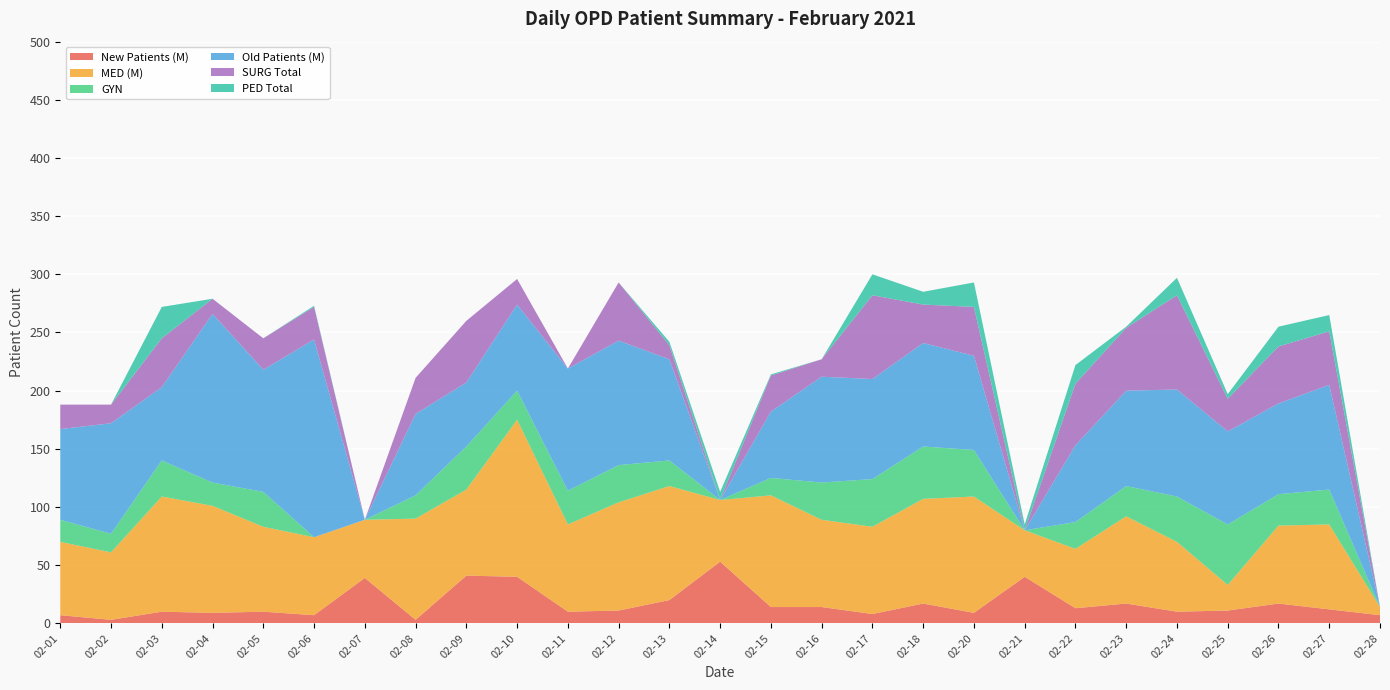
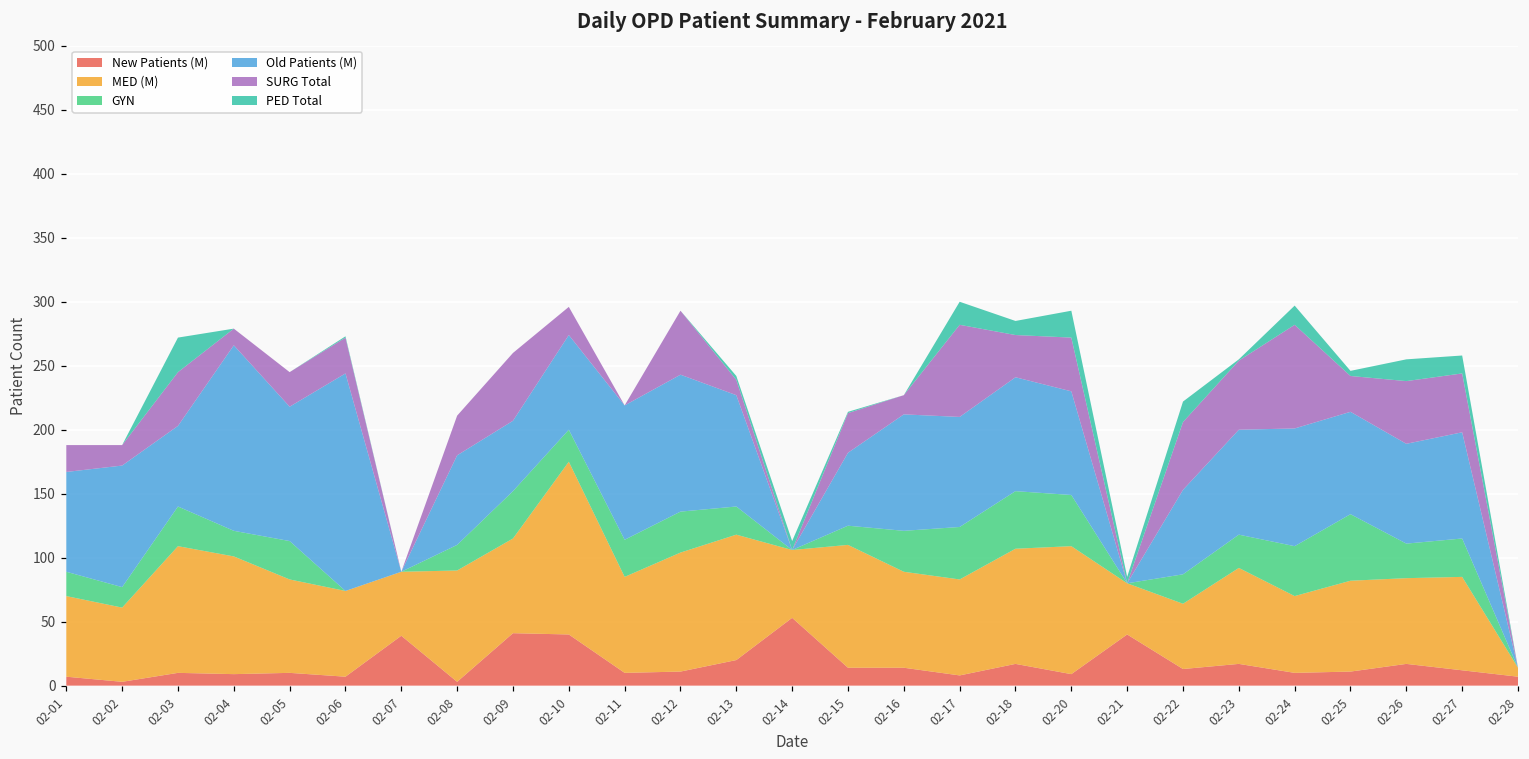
  {
    "New Patients (M)": {
      "02-01": 7,
      "02-02": 3,
      "02-03": 10,
      "02-04": 9,
      "02-05": 10,
      "02-06": 7,
      "02-07": 39,
      "02-08": 3,
      "02-09": 41,
      "02-10": 40,
      "02-11": 10,
      "02-12": 11,
      "02-13": 20,
      "02-14": 53,
      "02-15": 14,
      "02-16": 14,
      "02-17": 8,
      "02-18": 17,
      "02-20": 9,
      "02-21": 40,
      "02-22": 13,
      "02-23": 17,
      "02-24": 10,
      "02-25": 11,
      "02-26": 17,
      "02-27": 12,
      "02-28": 7
    },
    "MED (M)": {
      "02-01": 63,
      "02-02": 58,
      "02-03": 99,
      "02-04": 92,
      "02-05": 73,
      "02-08": 87,
      "02-09": 74,
      "02-10": 135,
      "02-11": 75,
      "02-12": 93,
      "02-13": 98,
      "02-15": 96,
      "02-16": 75,
      "02-17": 75,
      "02-18": 90,
      "02-20": 100,
      "02-22": 51,
      "02-23": 75,
      "02-24": 60,
-     "02-25": 22,
+     "02-25": 71,
      "02-26": 67,
      "02-27": 73
    },
    "Old Patients (M)": {
      "02-01": 78,
      "02-02": 95,
      "02-03": 63,
      "02-04": 145,
      "02-05": 105,
      "02-06": 170,
      "02-08": 70,
      "02-09": 55,
      "02-10": 74,
      "02-12": 107,
      "02-13": 87,
      "02-15": 57,
      "02-16": 91,
      "02-17": 86,
      "02-18": 89,
      "02-20": 81,
      "02-22": 66,
      "02-23": 82,
      "02-24": 92,
      "02-25": 80,
      "02-26": 78,
-     "02-27": 90
+     "02-27": 83
    },
    "SURG Total": {
      "02-03": 42,
      "02-13": 12,
      "02-17": 72,
      "02-18": 33,
      "02-20": 42,
      "02-22": 53,
      "02-24": 81,
      "02-25": 28,
      "02-26": 49,
      "02-27": 46
    }
  }
